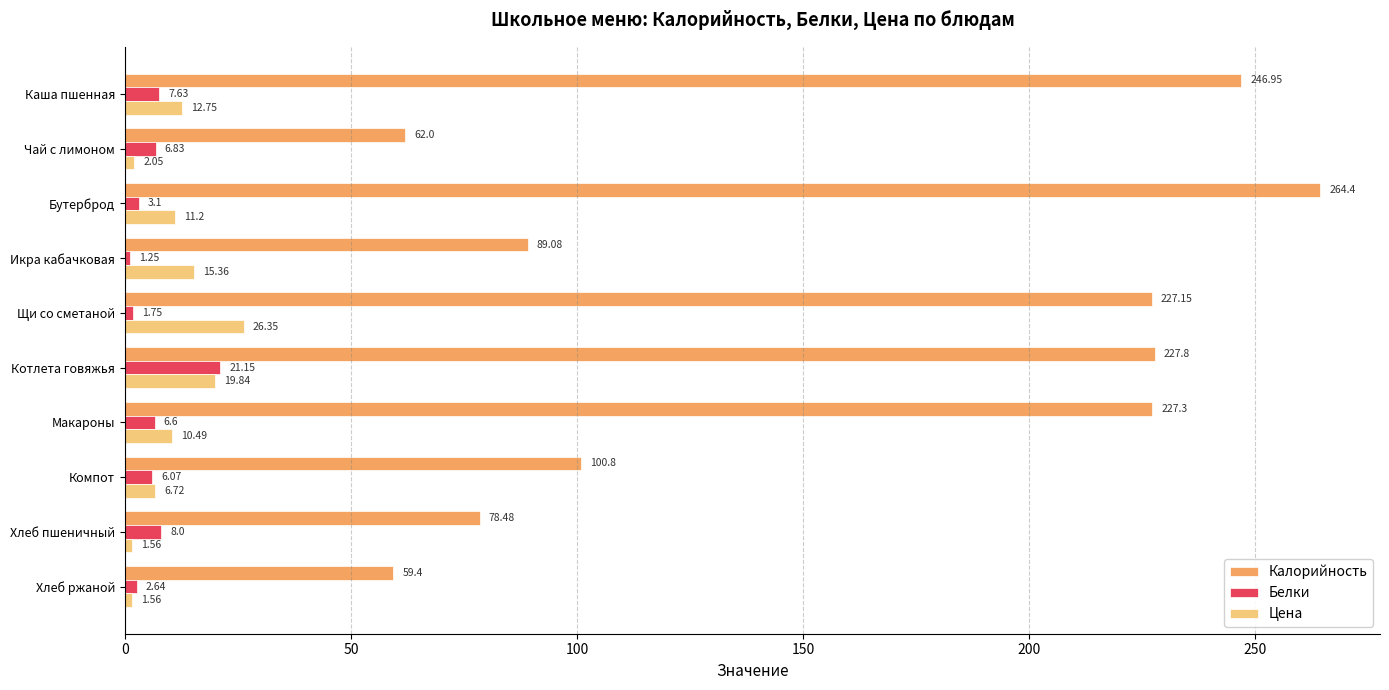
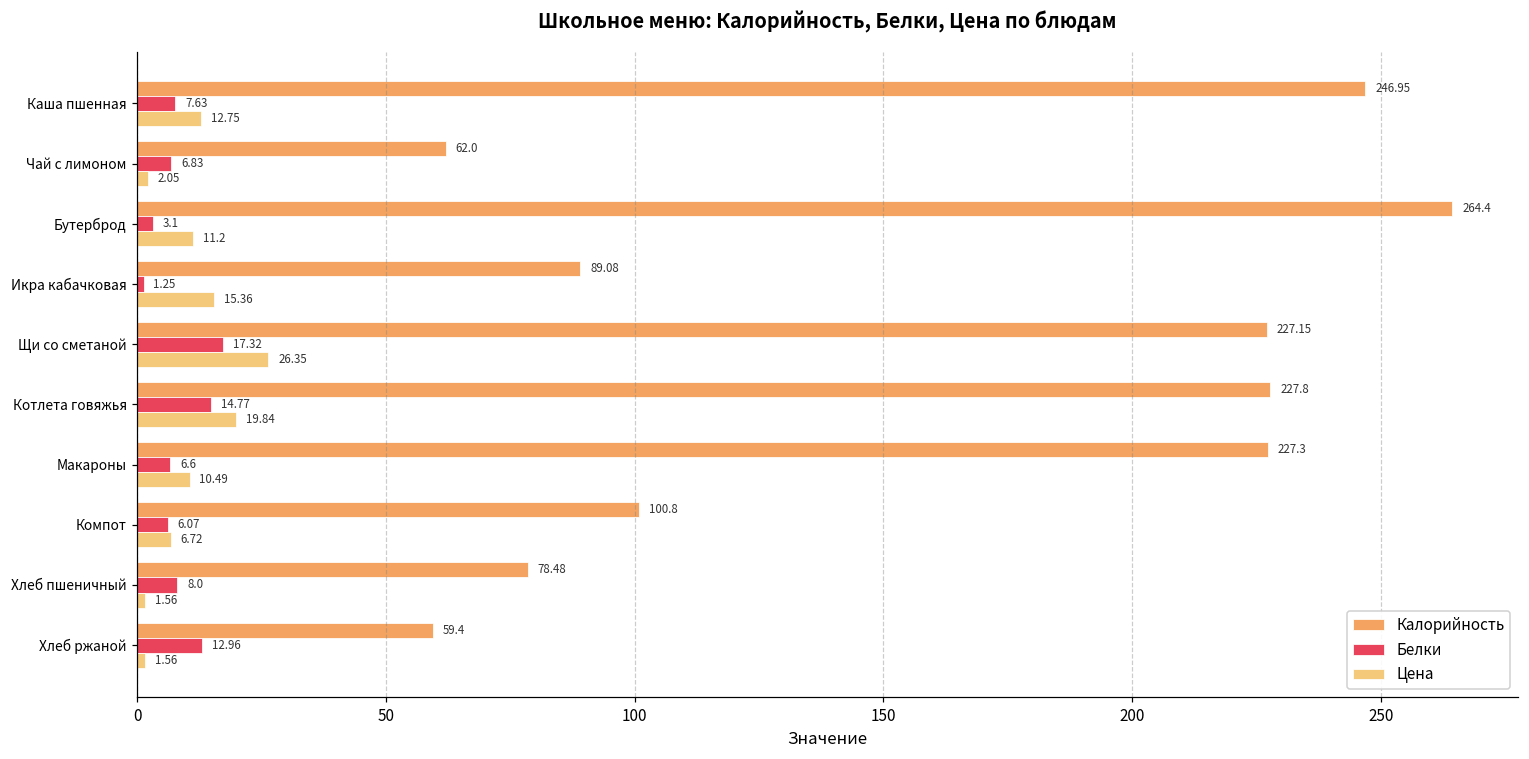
  {
    "Белки": {
      "Каша пшенная": 7.63,
      "Чай с лимоном": 6.83,
      "Бутерброд": 3.1,
      "Икра кабачковая": 1.25,
-     "Щи со сметаной": 1.75,
-     "Котлета говяжья": 21.15,
+     "Щи со сметаной": 17.32,
+     "Котлета говяжья": 14.77,
      "Макароны": 6.6,
      "Компот": 6.07,
      "Хлеб пшеничный": 8.0,
-     "Хлеб ржаной": 2.64
+     "Хлеб ржаной": 12.96
    }
  }
